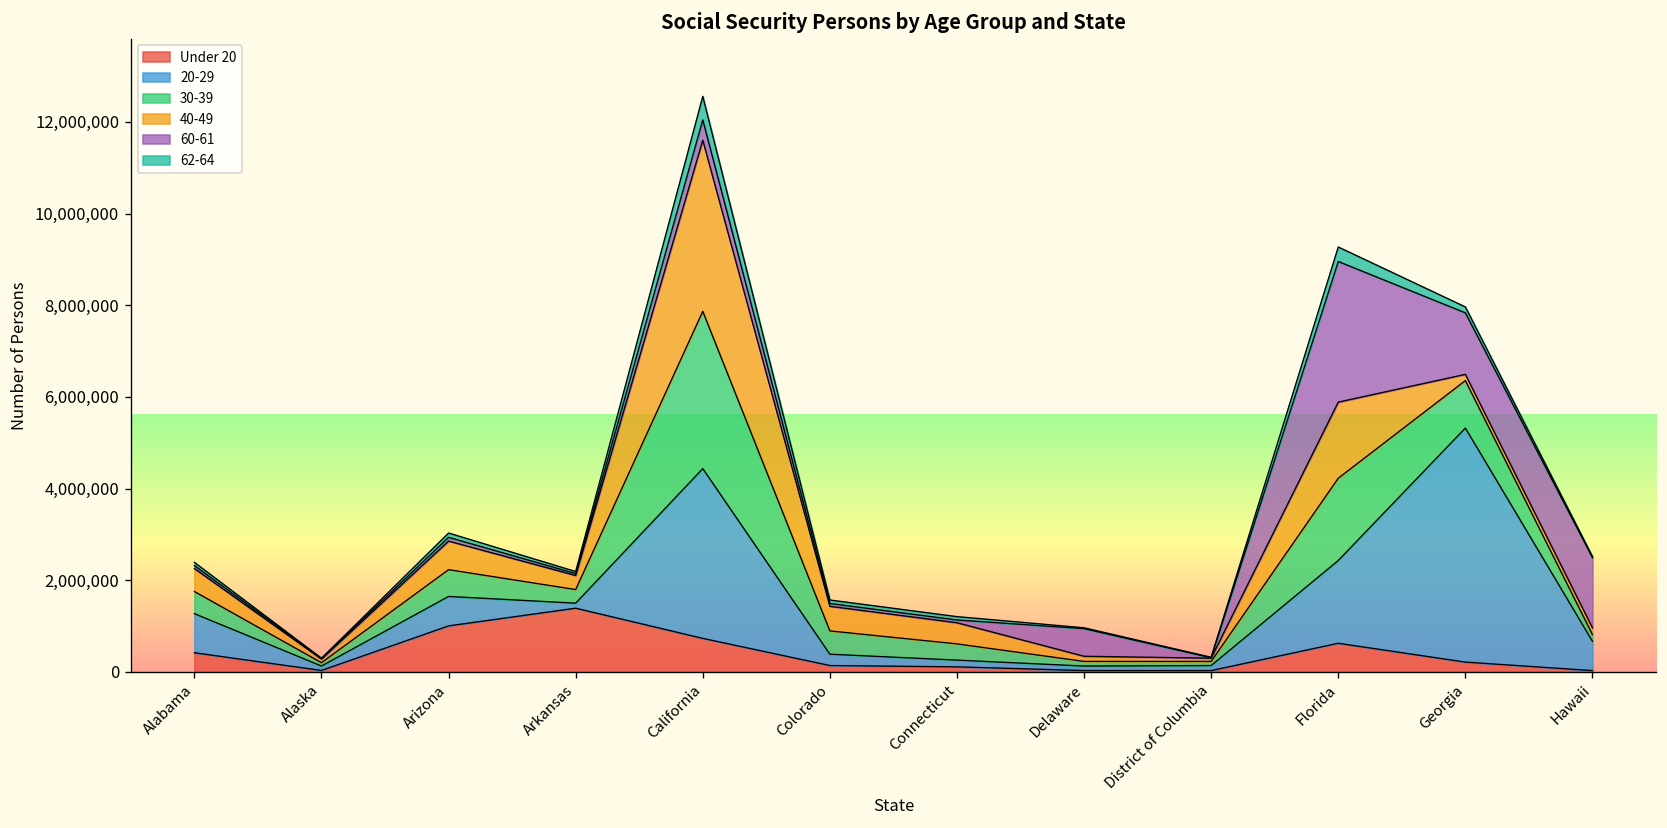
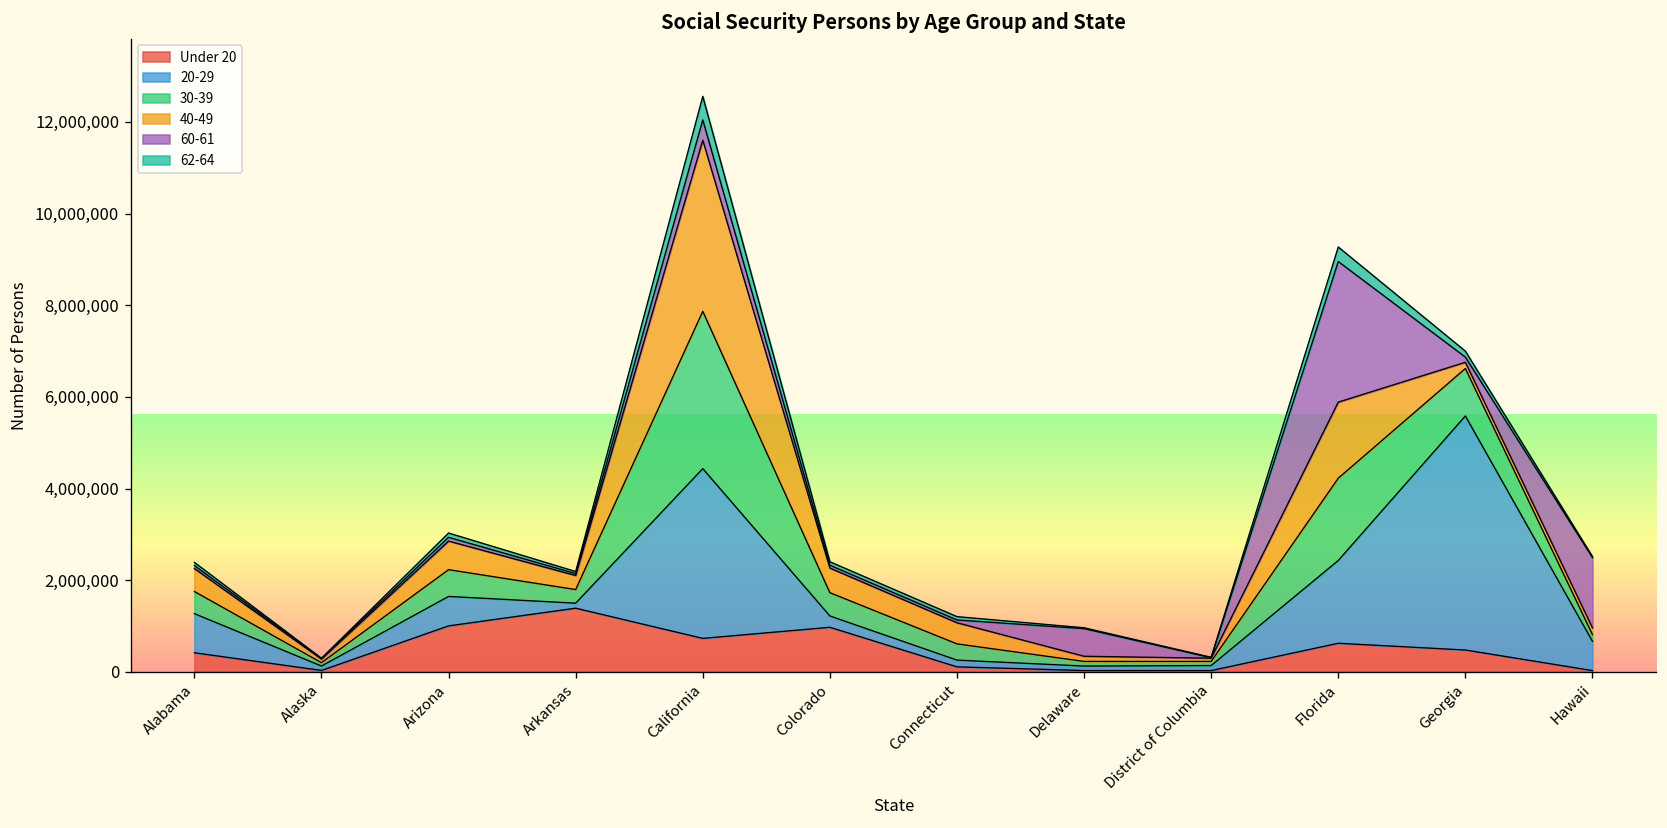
  {
    "Under 20": {
      "Alabama": "400,000",
      "Alaska": "0",
      "Arizona": "1,000,000",
      "Arkansas": "1,400,000",
      "California": "700,000",
-     "Colorado": "100,000",
+     "Colorado": "1,000,000",
      "Connecticut": "100,000",
      "Delaware": "0",
      "District of Columbia": "0",
      "Florida": "600,000",
-     "Georgia": "200,000",
+     "Georgia": "500,000",
      "Hawaii": "0"
    },
    "20-29": {
      "Alabama": "900,000",
      "Alaska": "100,000",
      "Arizona": "600,000",
      "Arkansas": "100,000",
      "California": "3,700,000",
      "Colorado": "200,000",
      "Connecticut": "100,000",
      "Delaware": "100,000",
      "District of Columbia": "100,000",
      "Florida": "1,800,000",
      "Georgia": "5,100,000",
      "Hawaii": "600,000"
    },
    "40-49": {
      "Arizona": "600,000",
      "California": "3,700,000",
      "Delaware": "100,000",
      "Florida": "1,700,000",
      "Georgia": "100,000",
      "Hawaii": "100,000"
    },
    "60-61": {
      "Arizona": "100,000",
      "California": "400,000",
      "Florida": "3,100,000",
-     "Georgia": "1,300,000"
+     "Georgia": "100,000"
    }
  }
